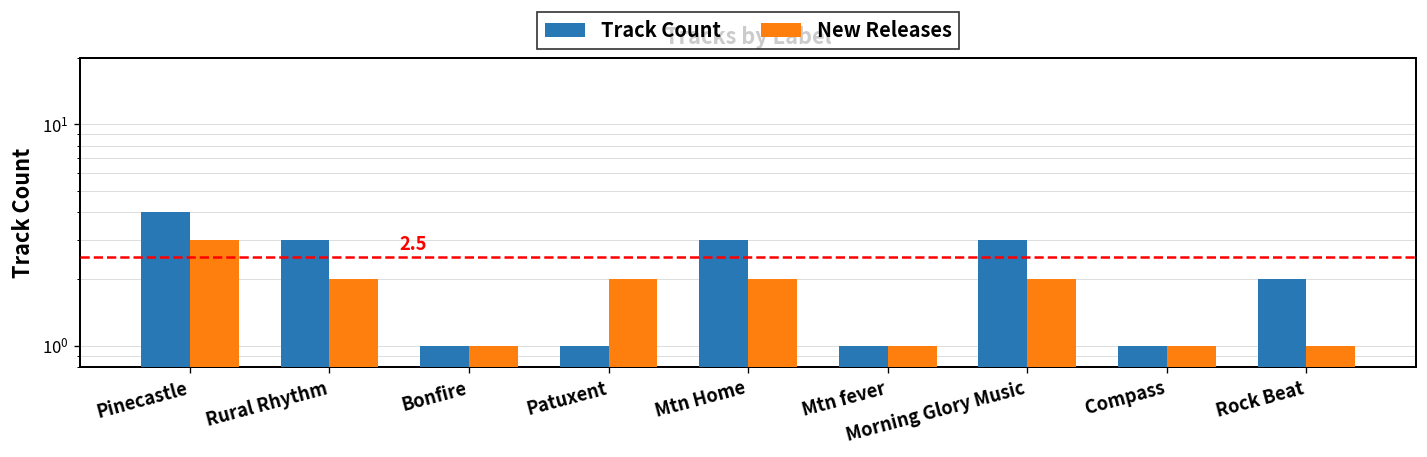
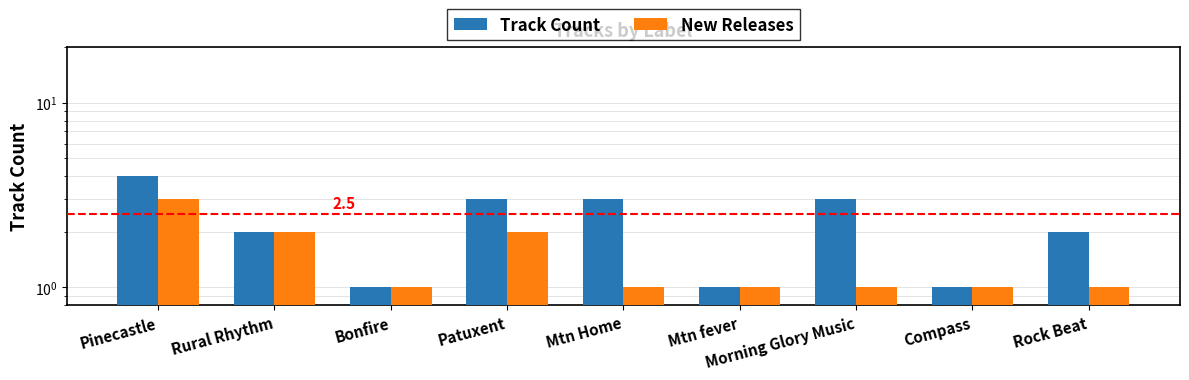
  {
    "Track Count": {
      "Pinecastle": 4,
-     "Rural Rhythm": 3,
+     "Rural Rhythm": 2,
      "Bonfire": 1,
-     "Patuxent": 1,
+     "Patuxent": 3,
      "Mtn Home": 3,
      "Mtn fever": 1,
      "Morning Glory Music": 3,
      "Compass": 1,
      "Rock Beat": 2
    },
    "New Releases": {
      "Pinecastle": 3,
      "Rural Rhythm": 2,
      "Bonfire": 1,
      "Patuxent": 2,
-     "Mtn Home": 2,
+     "Mtn Home": 1,
      "Mtn fever": 1,
-     "Morning Glory Music": 2,
+     "Morning Glory Music": 1,
      "Compass": 1,
      "Rock Beat": 1
    }
  }
